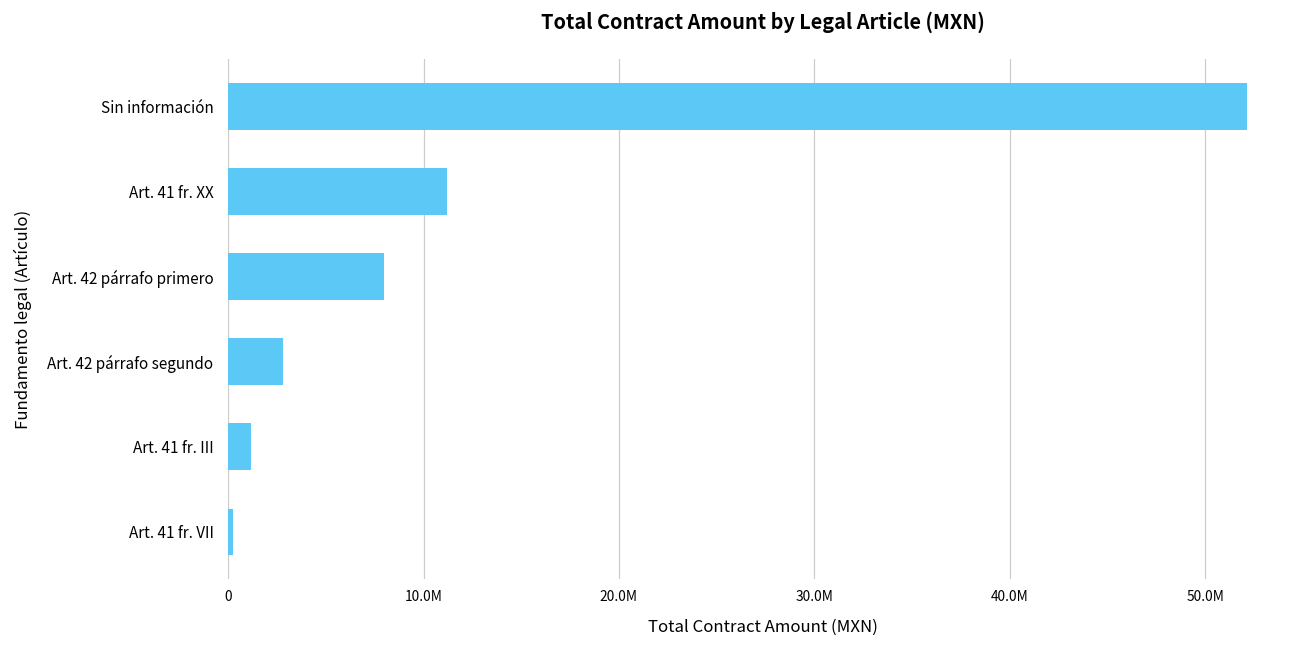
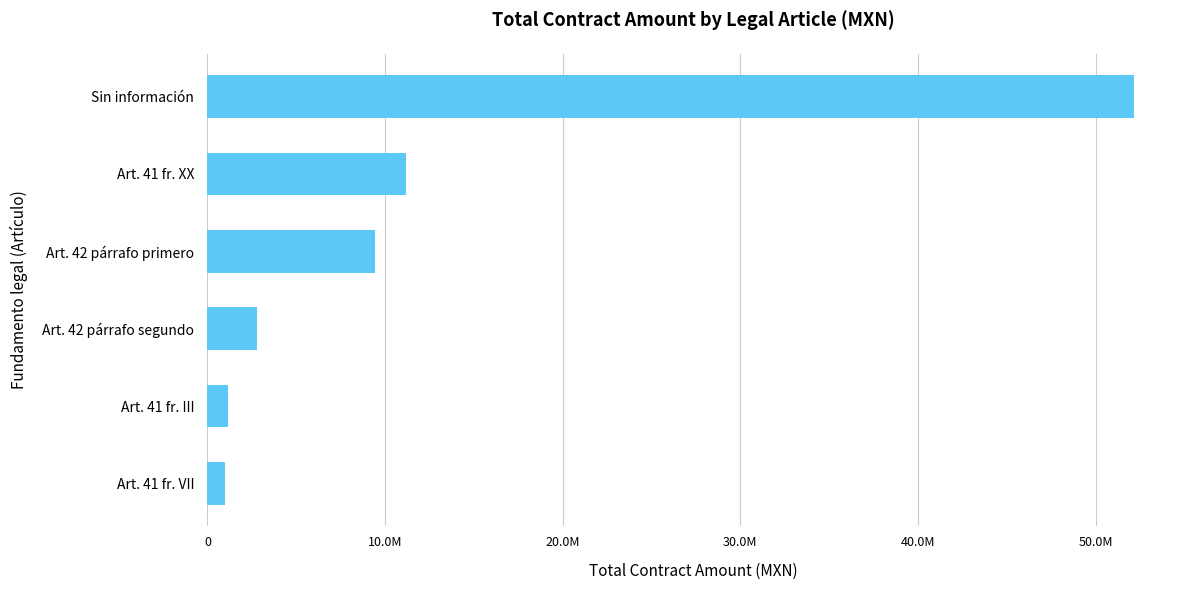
  {
    "Sin información": 52100000,
    "Art. 41 fr. XX": 11200000,
-   "Art. 42 párrafo primero": 8000000,
+   "Art. 42 párrafo primero": 9400000,
    "Art. 42 párrafo segundo": 2800000,
    "Art. 41 fr. III": 1200000,
-   "Art. 41 fr. VII": 300000
+   "Art. 41 fr. VII": 1000000
  }
